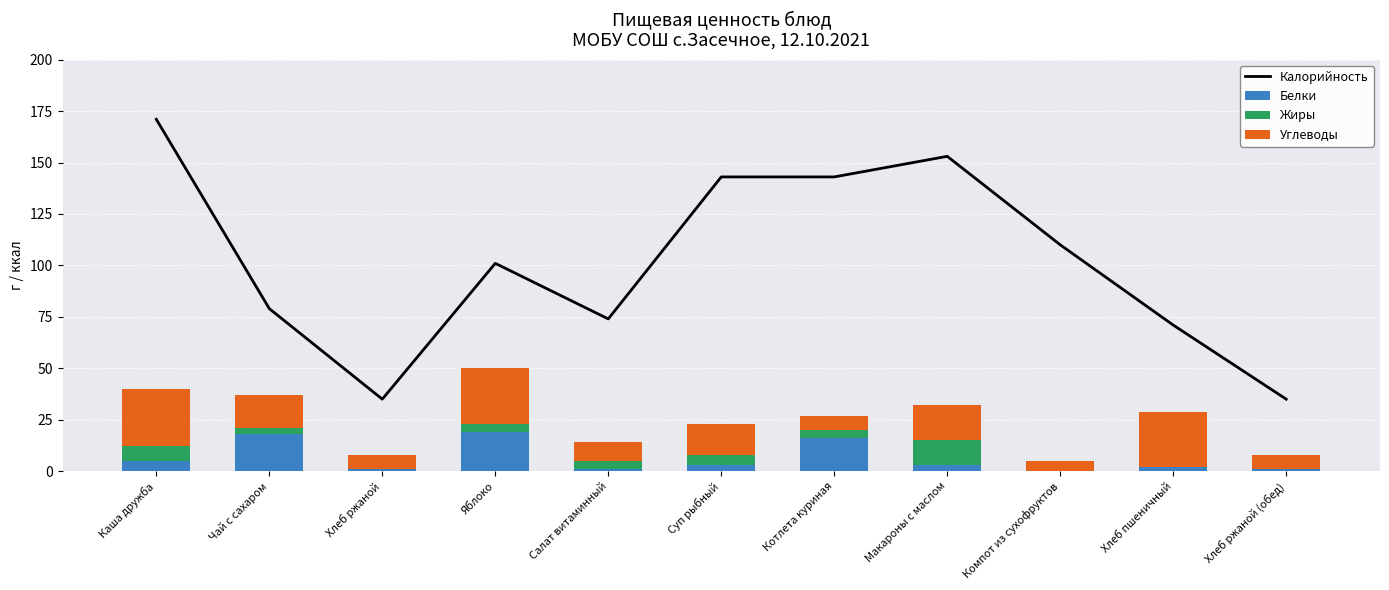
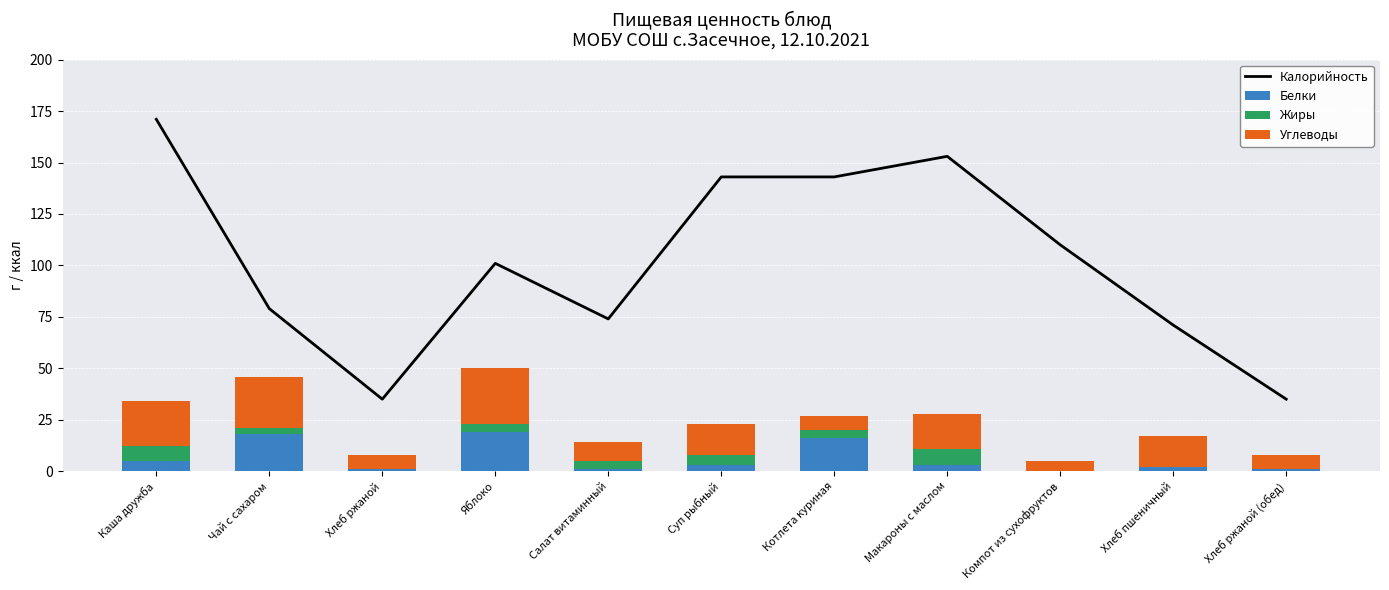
  {
    "Калорийность": {
      "Каша дружба": 171,
      "Чай с сахаром": 79,
      "Хлеб ржаной": 35,
      "Яблоко": 101,
      "Салат витаминный": 74,
      "Суп рыбный": 143,
      "Котлета куриная": 143,
      "Макароны с маслом": 153,
      "Компот из сухофруктов": 110,
      "Хлеб пшеничный": 71,
      "Хлеб ржаной (обед)": 35
    },
    "Белки": {
      "Каша дружба": 5,
      "Чай с сахаром": 18,
      "Яблоко": 19,
      "Суп рыбный": 3,
      "Котлета куриная": 16,
      "Макароны с маслом": 3,
      "Компот из сухофруктов": 0,
      "Хлеб пшеничный": 2
    },
    "Жиры": {
      "Каша дружба": 7,
      "Чай с сахаром": 3,
      "Хлеб ржаной": 0,
      "Яблоко": 4,
      "Салат витаминный": 4,
      "Суп рыбный": 5,
      "Котлета куриная": 4,
-     "Макароны с маслом": 12,
+     "Макароны с маслом": 8,
      "Компот из сухофруктов": 0,
      "Хлеб пшеничный": 0,
      "Хлеб ржаной (обед)": 0
    },
    "Углеводы": {
-     "Каша дружба": 28,
-     "Чай с сахаром": 16,
+     "Каша дружба": 22,
+     "Чай с сахаром": 25,
      "Хлеб ржаной": 7,
      "Яблоко": 27,
      "Салат витаминный": 9,
      "Суп рыбный": 15,
      "Котлета куриная": 7,
      "Макароны с маслом": 17,
      "Компот из сухофруктов": 5,
-     "Хлеб пшеничный": 27,
+     "Хлеб пшеничный": 15,
      "Хлеб ржаной (обед)": 7
    }
  }
